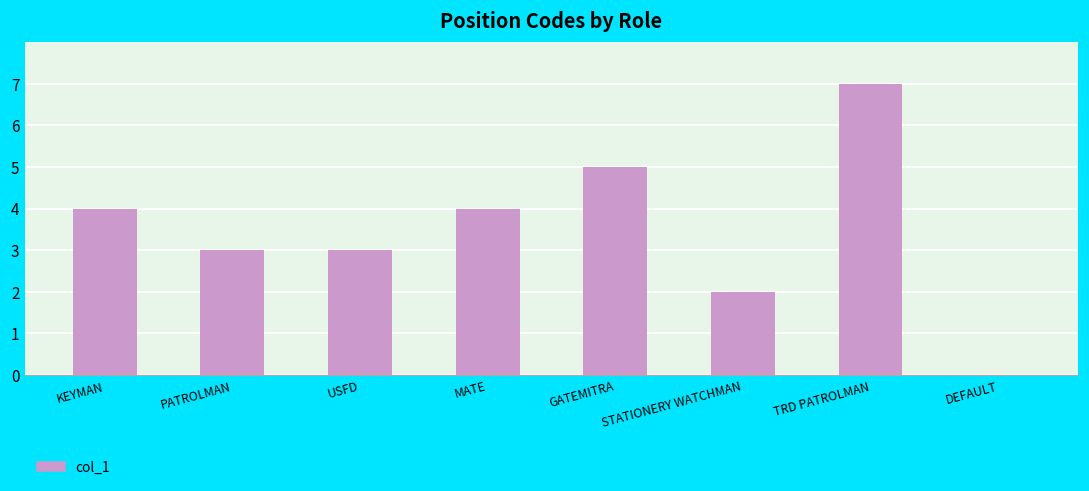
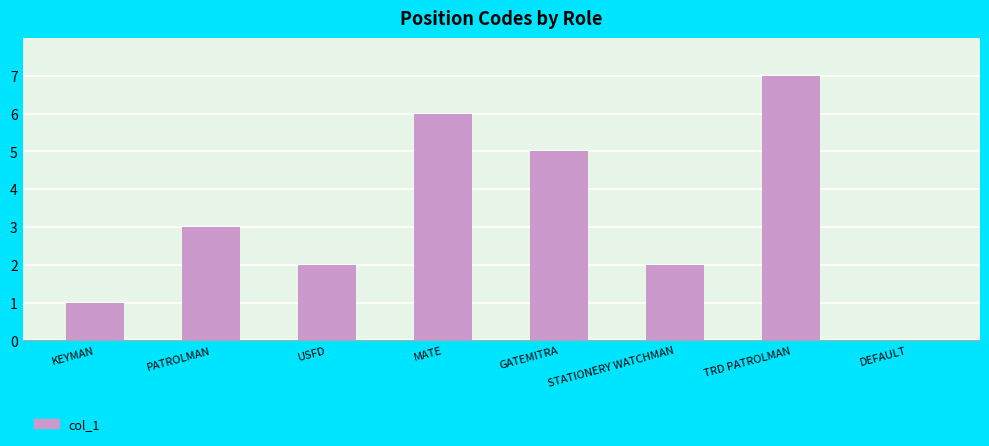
  {
-   "KEYMAN": 4,
+   "KEYMAN": 1,
    "PATROLMAN": 3,
-   "USFD": 3,
-   "MATE": 4,
+   "USFD": 2,
+   "MATE": 6,
    "GATEMITRA": 5,
    "STATIONERY WATCHMAN": 2,
    "TRD PATROLMAN": 7,
    "DEFAULT": 0
  }
